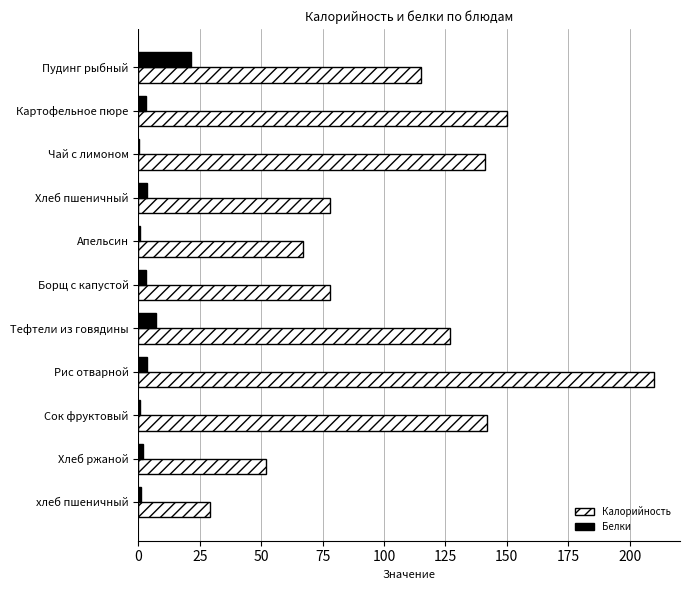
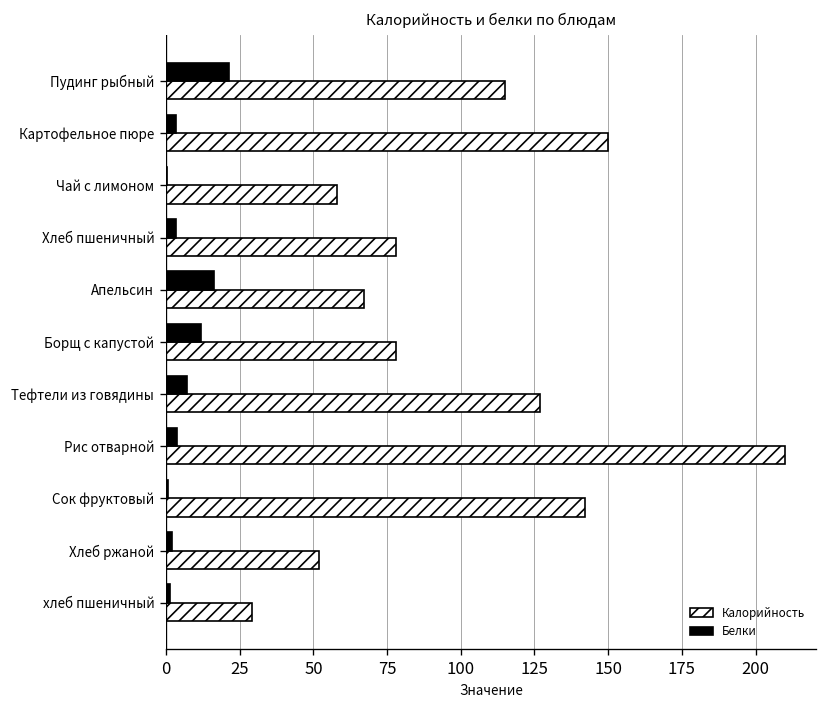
  {
    "Калорийность": {
      "Пудинг рыбный": 115,
      "Картофельное пюре": 150,
-     "Чай с лимоном": 141,
+     "Чай с лимоном": 58,
      "Хлеб пшеничный": 78,
      "Апельсин": 67,
      "Борщ с капустой": 78,
      "Тефтели из говядины": 127,
      "Рис отварной": 210,
      "Сок фруктовый": 142,
      "Хлеб ржаной": 52,
      "хлеб пшеничный": 29
    },
    "Белки": {
      "Пудинг рыбный": 21,
      "Картофельное пюре": 3,
      "Хлеб пшеничный": 3,
-     "Апельсин": 1,
-     "Борщ с капустой": 3,
+     "Апельсин": 16,
+     "Борщ с капустой": 12,
      "Тефтели из говядины": 7,
      "Рис отварной": 4,
      "Хлеб ржаной": 2,
      "хлеб пшеничный": 1
    }
  }
